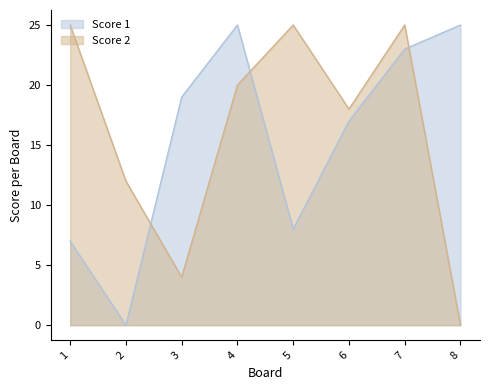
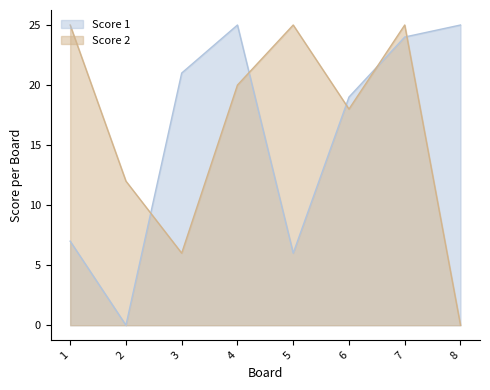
  {
    "Score 1": {
      "1": 7,
      "2": 0,
-     "3": 19,
+     "3": 21,
      "4": 25,
-     "5": 8,
-     "6": 17,
-     "7": 23,
+     "5": 6,
+     "6": 19,
+     "7": 24,
      "8": 25
    },
    "Score 2": {
      "1": 25,
      "2": 12,
-     "3": 4,
+     "3": 6,
      "4": 20,
      "5": 25,
      "6": 18,
      "7": 25,
      "8": 0
    }
  }
